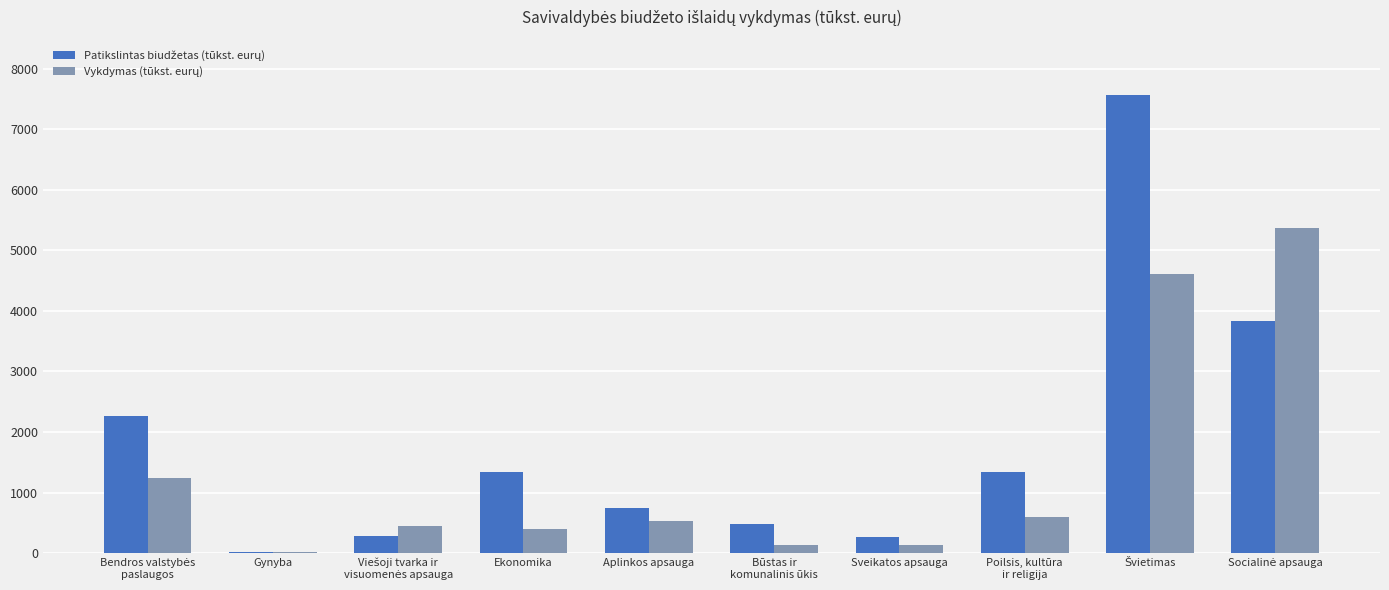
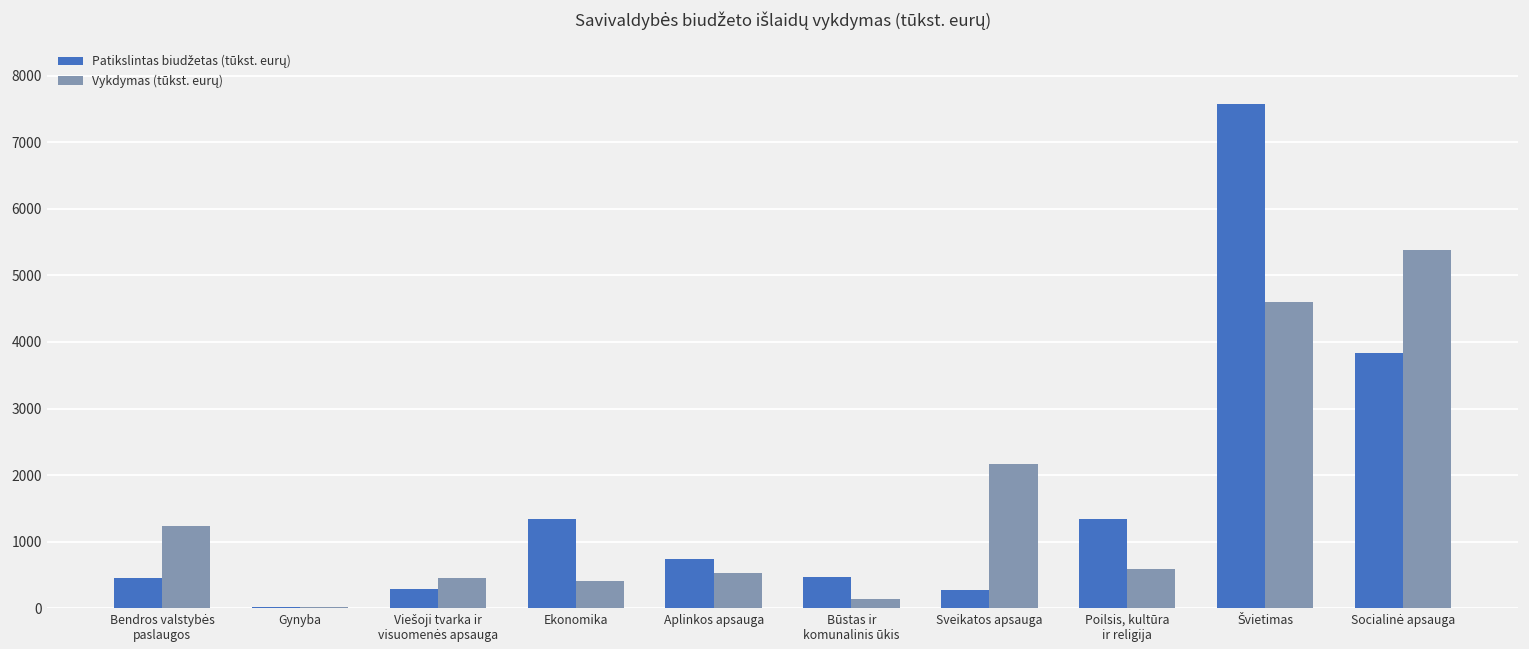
  {
    "Patikslintas biudžetas (tūkst. eurų)": {
-     "Bendros valstybės paslaugos": 2300,
+     "Bendros valstybės paslaugos": 500,
      "Viešoji tvarka ir visuomenės apsauga": 300,
      "Ekonomika": 1300,
      "Aplinkos apsauga": 700,
      "Būstas ir komunalinis ūkis": 500,
      "Sveikatos apsauga": 300,
      "Poilsis, kultūra ir religija": 1300,
      "Švietimas": 7600,
      "Socialinė apsauga": 3800
    },
    "Vykdymas (tūkst. eurų)": {
      "Bendros valstybės paslaugos": 1200,
      "Viešoji tvarka ir visuomenės apsauga": 400,
      "Ekonomika": 400,
      "Aplinkos apsauga": 500,
      "Būstas ir komunalinis ūkis": 100,
-     "Sveikatos apsauga": 100,
+     "Sveikatos apsauga": 2200,
      "Poilsis, kultūra ir religija": 600,
      "Švietimas": 4600,
      "Socialinė apsauga": 5400
    }
  }
